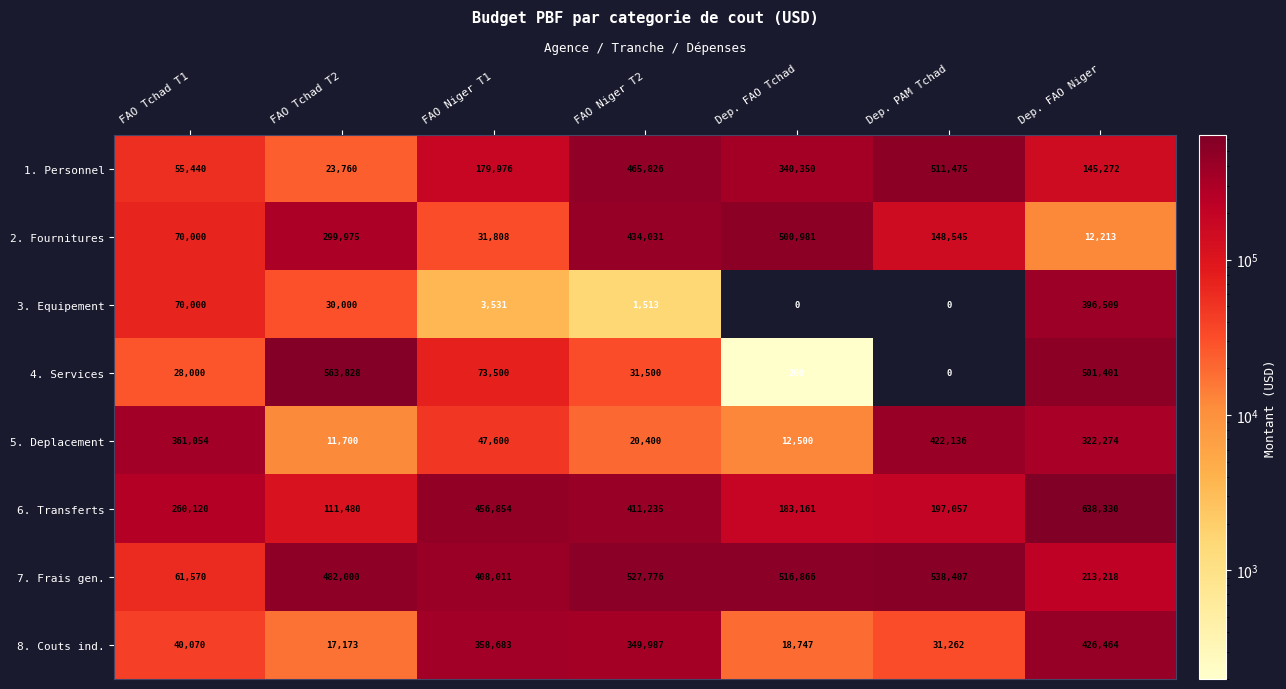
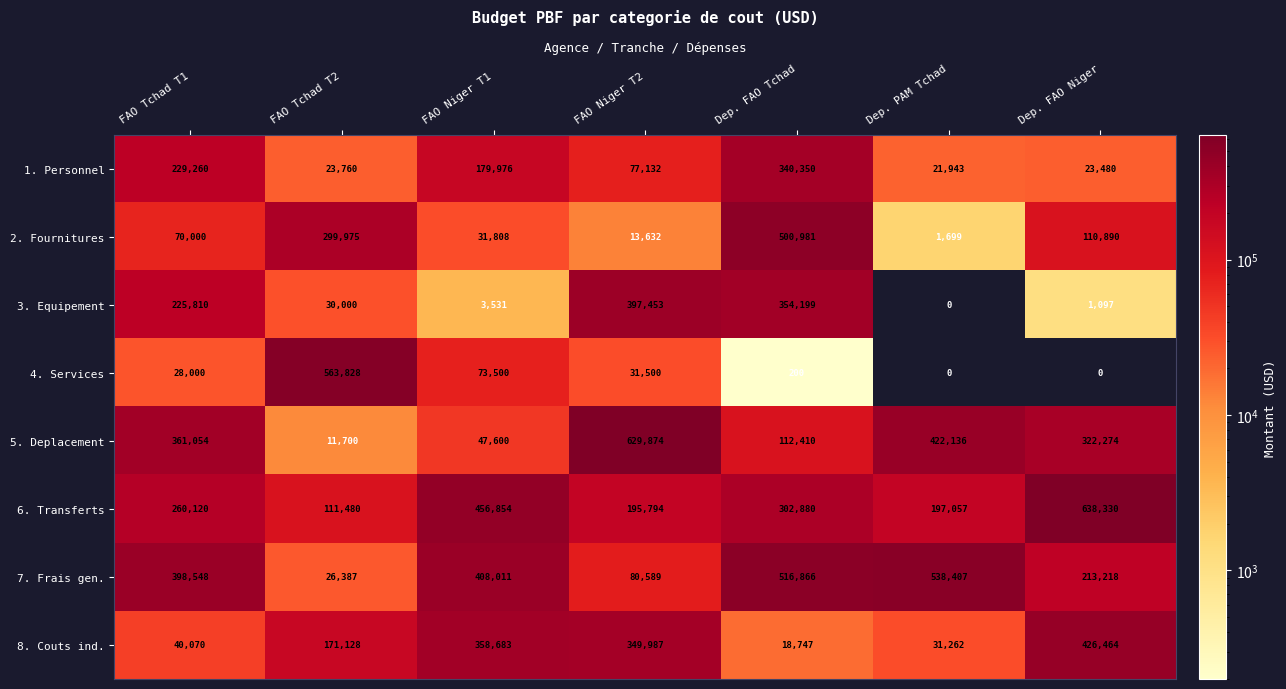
  {
    "1. Personnel": {
-     "FAO Tchad T1": "55,440",
+     "FAO Tchad T1": "229,260",
      "FAO Tchad T2": "23,760",
      "FAO Niger T1": "179,976",
-     "FAO Niger T2": "465,826",
+     "FAO Niger T2": "77,132",
      "Dep. FAO Tchad": "340,350",
-     "Dep. PAM Tchad": "511,475",
-     "Dep. FAO Niger": "145,272"
+     "Dep. PAM Tchad": "21,943",
+     "Dep. FAO Niger": "23,480"
    },
    "2. Fournitures": {
      "FAO Tchad T1": "70,000",
      "FAO Tchad T2": "299,975",
      "FAO Niger T1": "31,808",
-     "FAO Niger T2": "434,031",
+     "FAO Niger T2": "13,632",
      "Dep. FAO Tchad": "500,981",
-     "Dep. PAM Tchad": "148,545",
-     "Dep. FAO Niger": "12,213"
+     "Dep. PAM Tchad": "1,699",
+     "Dep. FAO Niger": "110,890"
    },
    "3. Equipement": {
-     "FAO Tchad T1": "70,000",
+     "FAO Tchad T1": "225,810",
      "FAO Tchad T2": "30,000",
      "FAO Niger T1": "3,531",
-     "FAO Niger T2": "1,513",
-     "Dep. FAO Tchad": "0",
+     "FAO Niger T2": "397,453",
+     "Dep. FAO Tchad": "354,199",
      "Dep. PAM Tchad": "0",
-     "Dep. FAO Niger": "396,509"
+     "Dep. FAO Niger": "1,097"
    },
    "4. Services": {
      "FAO Tchad T1": "28,000",
      "FAO Tchad T2": "563,828",
      "FAO Niger T1": "73,500",
      "FAO Niger T2": "31,500",
      "Dep. FAO Tchad": "200",
      "Dep. PAM Tchad": "0",
-     "Dep. FAO Niger": "501,401"
+     "Dep. FAO Niger": "0"
    },
    "5. Deplacement": {
      "FAO Tchad T1": "361,054",
      "FAO Tchad T2": "11,700",
      "FAO Niger T1": "47,600",
-     "FAO Niger T2": "20,400",
-     "Dep. FAO Tchad": "12,500",
+     "FAO Niger T2": "629,874",
+     "Dep. FAO Tchad": "112,410",
      "Dep. PAM Tchad": "422,136",
      "Dep. FAO Niger": "322,274"
    },
    "6. Transferts": {
      "FAO Tchad T1": "260,120",
      "FAO Tchad T2": "111,480",
      "FAO Niger T1": "456,854",
-     "FAO Niger T2": "411,235",
-     "Dep. FAO Tchad": "183,161",
+     "FAO Niger T2": "195,794",
+     "Dep. FAO Tchad": "302,880",
      "Dep. PAM Tchad": "197,057",
      "Dep. FAO Niger": "638,330"
    },
    "7. Frais gen.": {
-     "FAO Tchad T1": "61,570",
-     "FAO Tchad T2": "482,000",
+     "FAO Tchad T1": "398,548",
+     "FAO Tchad T2": "26,387",
      "FAO Niger T1": "408,011",
-     "FAO Niger T2": "527,776",
+     "FAO Niger T2": "80,589",
      "Dep. FAO Tchad": "516,866",
      "Dep. PAM Tchad": "538,407",
      "Dep. FAO Niger": "213,218"
    },
    "8. Couts ind.": {
      "FAO Tchad T1": "40,070",
-     "FAO Tchad T2": "17,173",
+     "FAO Tchad T2": "171,128",
      "FAO Niger T1": "358,683",
      "FAO Niger T2": "349,987",
      "Dep. FAO Tchad": "18,747",
      "Dep. PAM Tchad": "31,262",
      "Dep. FAO Niger": "426,464"
    }
  }
